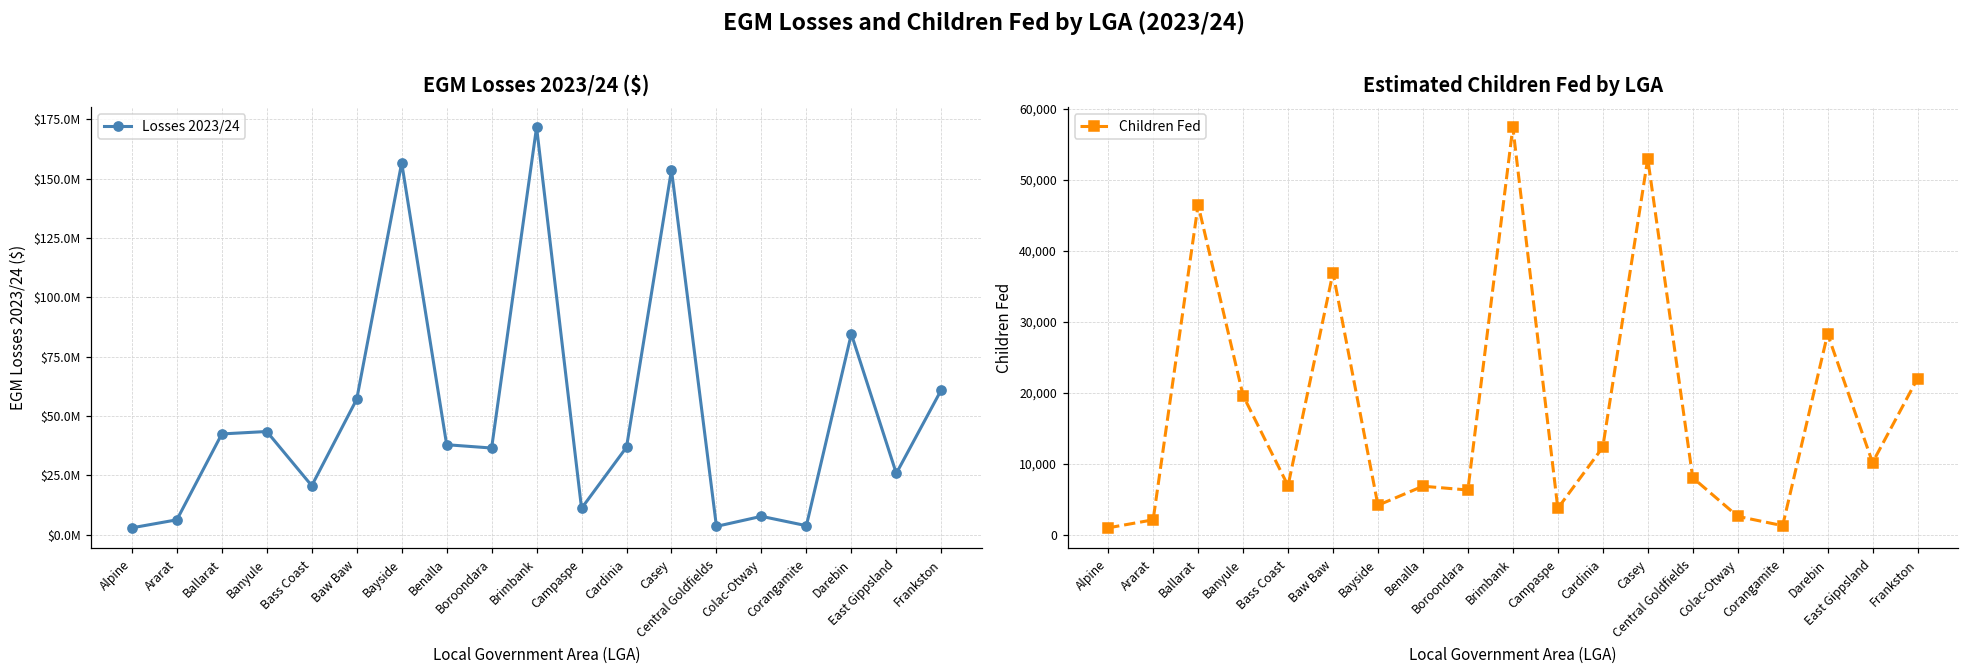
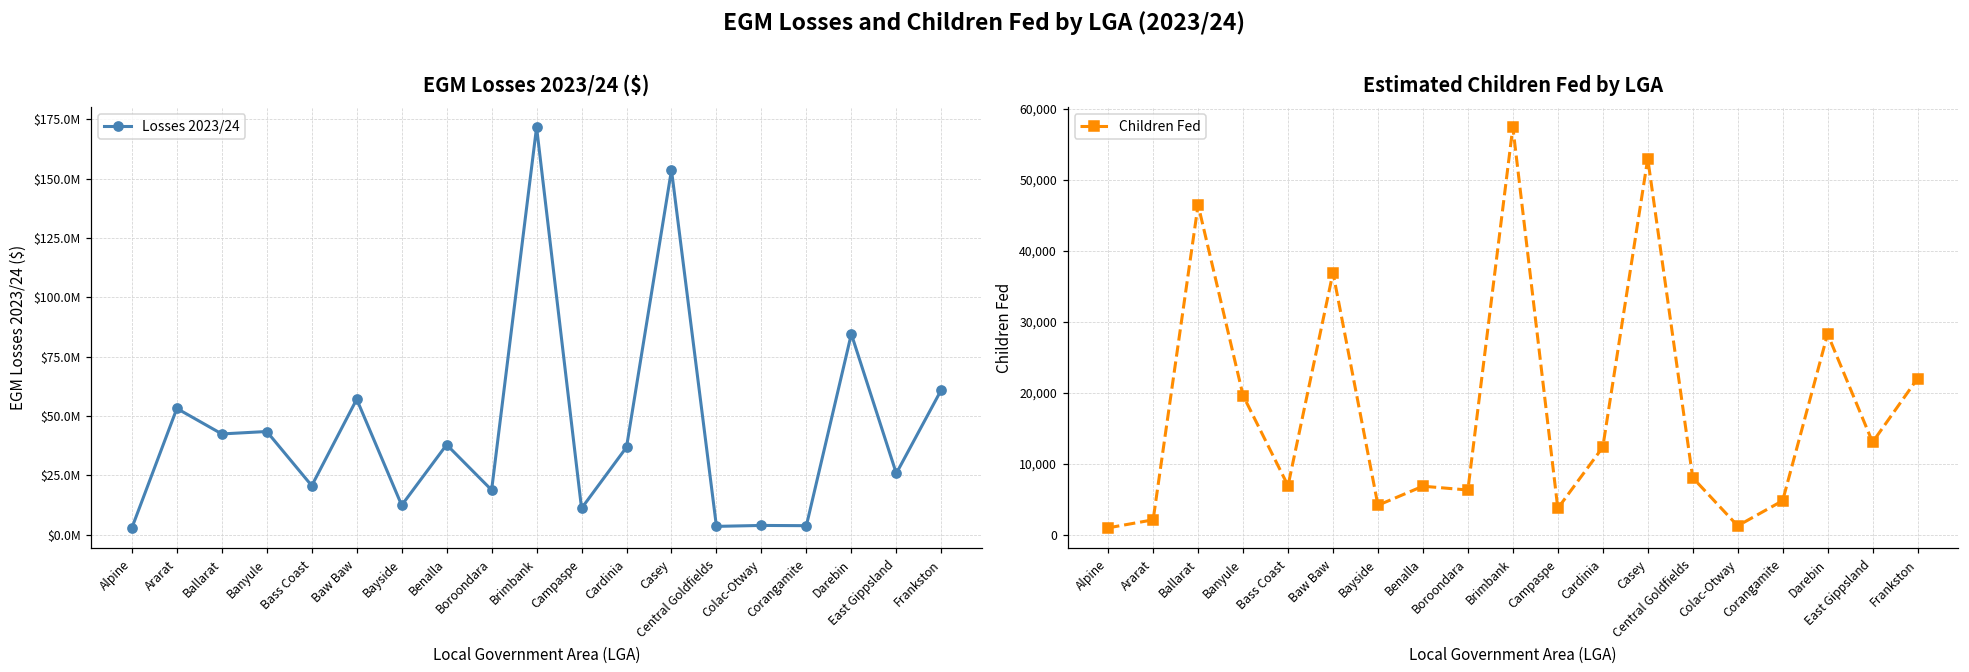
  {
    "EGM Losses 2023/24 ($)": {
      "Alpine": "$3000000",
-     "Ararat": "$6000000",
+     "Ararat": "$53000000",
      "Ballarat": "$42000000",
      "Banyule": "$43000000",
      "Bass Coast": "$21000000",
      "Baw Baw": "$57000000",
-     "Bayside": "$157000000",
+     "Bayside": "$12000000",
      "Benalla": "$38000000",
-     "Boroondara": "$37000000",
+     "Boroondara": "$19000000",
      "Brimbank": "$172000000",
      "Campaspe": "$11000000",
      "Cardinia": "$37000000",
      "Casey": "$154000000",
      "Central Goldfields": "$3000000",
-     "Colac-Otway": "$8000000",
+     "Colac-Otway": "$4000000",
      "Corangamite": "$4000000",
      "Darebin": "$85000000",
      "East Gippsland": "$26000000",
      "Frankston": "$61000000"
    },
    "Estimated Children Fed by LGA": {
      "Alpine": "1,000",
      "Ararat": "2,000",
      "Ballarat": "46,000",
      "Banyule": "20,000",
      "Bass Coast": "7,000",
      "Baw Baw": "37,000",
      "Bayside": "4,000",
      "Benalla": "7,000",
      "Boroondara": "6,000",
      "Brimbank": "57,000",
      "Campaspe": "4,000",
      "Cardinia": "12,000",
      "Casey": "53,000",
      "Central Goldfields": "8,000",
-     "Colac-Otway": "3,000",
-     "Corangamite": "1,000",
+     "Colac-Otway": "1,000",
+     "Corangamite": "5,000",
      "Darebin": "28,000",
-     "East Gippsland": "10,000",
+     "East Gippsland": "13,000",
      "Frankston": "22,000"
    }
  }
